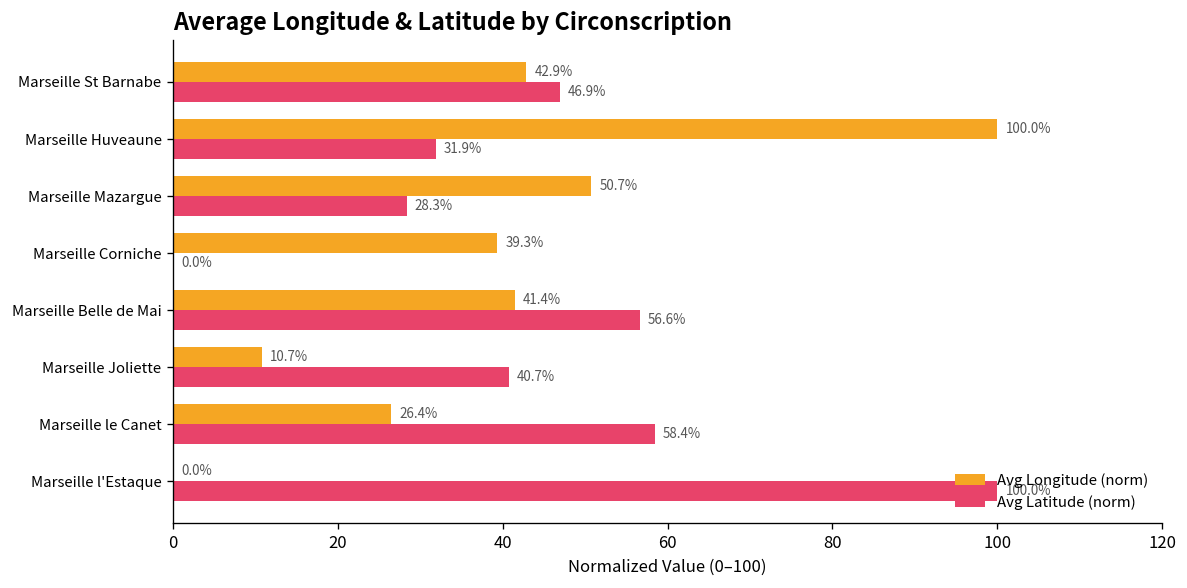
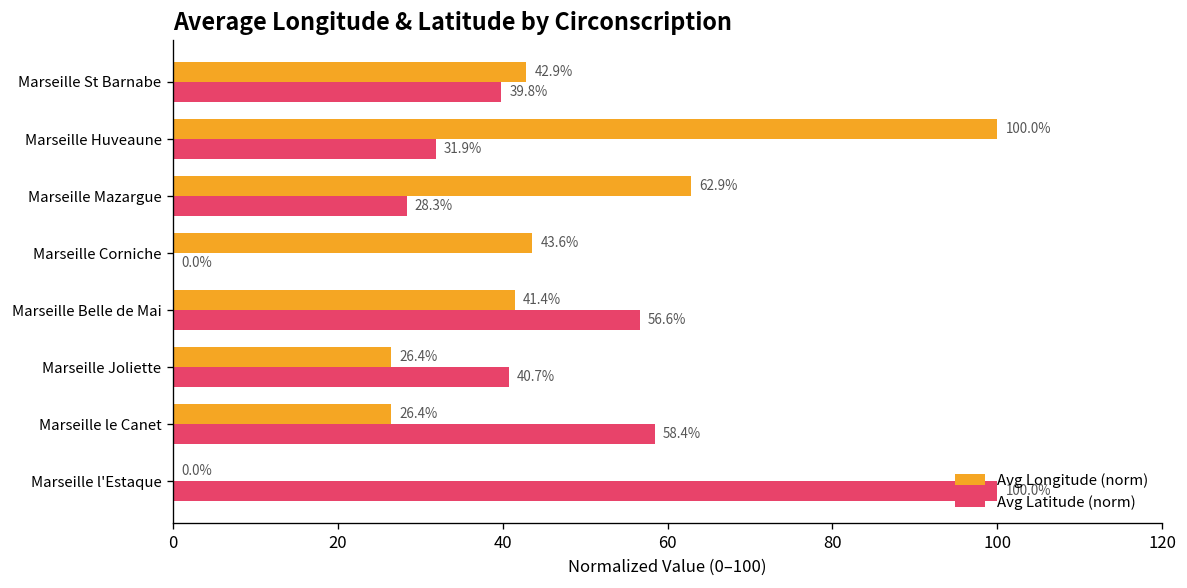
  {
    "Avg Longitude (norm)": {
      "Marseille St Barnabe": "42.9%",
      "Marseille Huveaune": "100.0%",
-     "Marseille Mazargue": "50.7%",
-     "Marseille Corniche": "39.3%",
+     "Marseille Mazargue": "62.9%",
+     "Marseille Corniche": "43.6%",
      "Marseille Belle de Mai": "41.4%",
-     "Marseille Joliette": "10.7%",
+     "Marseille Joliette": "26.4%",
      "Marseille le Canet": "26.4%",
      "Marseille l'Estaque": "0.0%"
    },
    "Avg Latitude (norm)": {
-     "Marseille St Barnabe": "46.9%",
+     "Marseille St Barnabe": "39.8%",
      "Marseille Huveaune": "31.9%",
      "Marseille Mazargue": "28.3%",
      "Marseille Corniche": "0.0%",
      "Marseille Belle de Mai": "56.6%",
      "Marseille Joliette": "40.7%",
      "Marseille le Canet": "58.4%",
      "Marseille l'Estaque": "100.0%"
    }
  }
